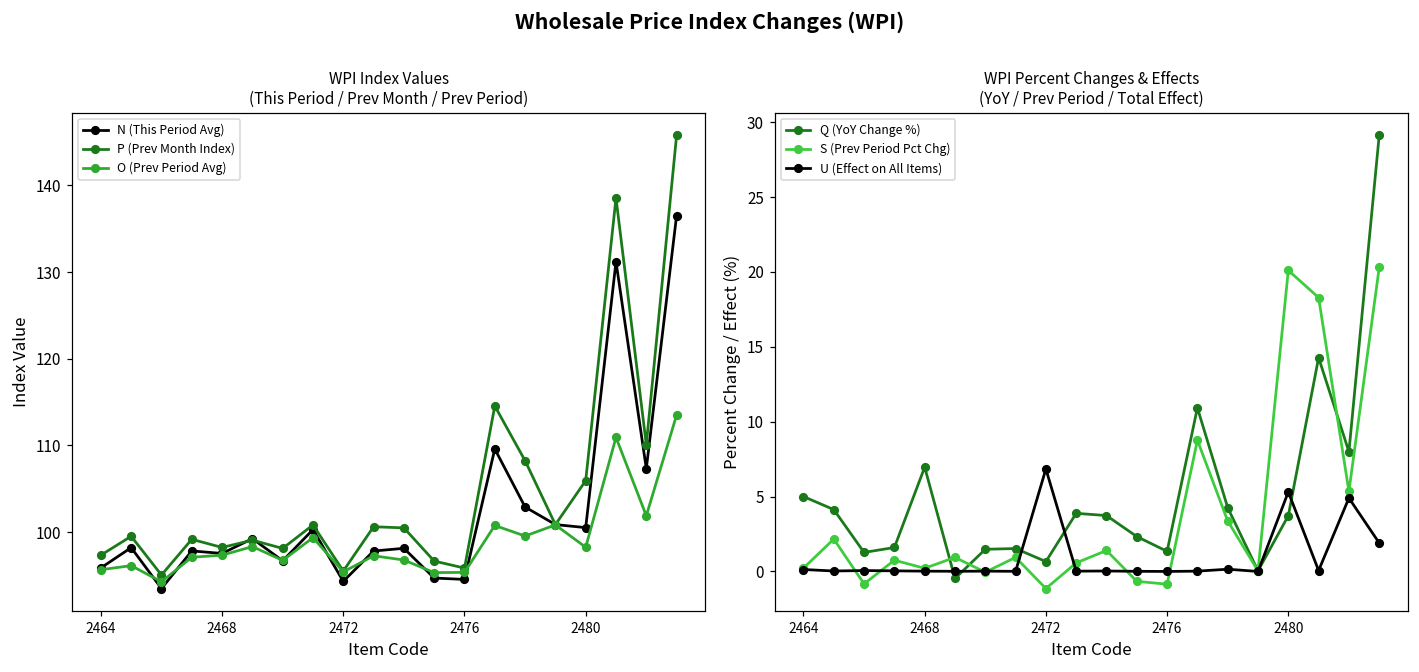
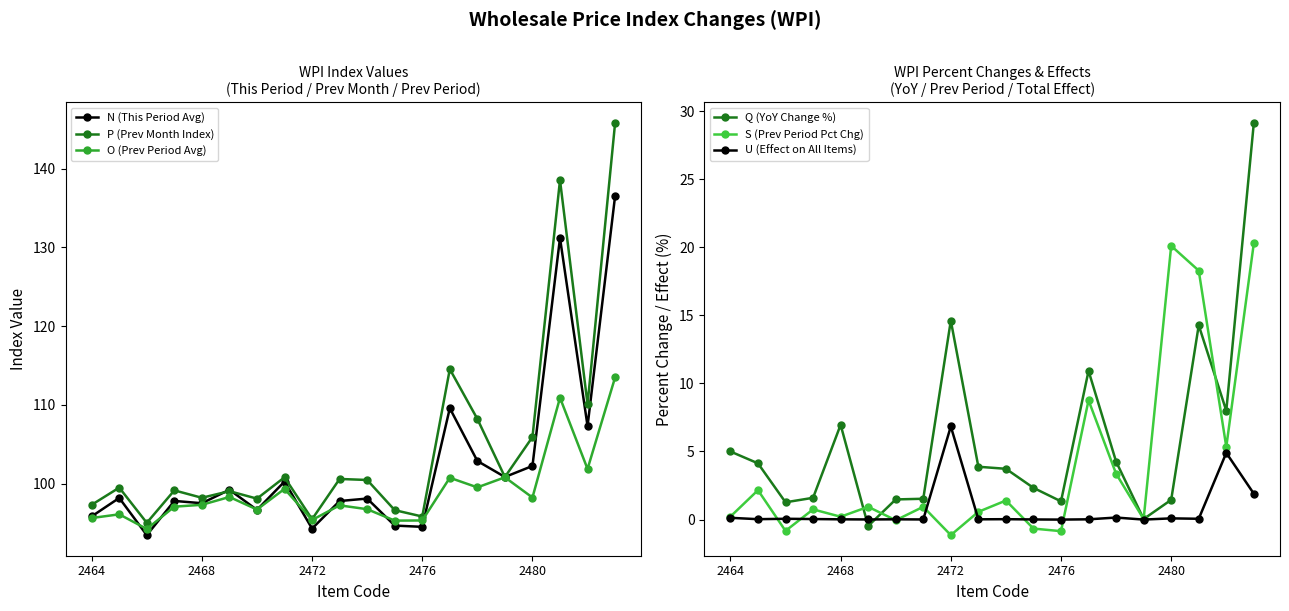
  {
    "WPI Index Values (This Period / Prev Month / Prev Period)": {
      "N (This Period Avg)": {
        "2472": 94,
        "2476": 95,
-       "2480": 101
+       "2480": 102
      }
    },
    "WPI Percent Changes & Effects (YoY / Prev Period / Total Effect)": {
      "Q (YoY Change %)": {
        "2464": 5.0,
        "2468": 7.0,
-       "2472": 0.7,
+       "2472": 14.6,
        "2476": 1.3,
-       "2480": 3.7
+       "2480": 1.5
      },
      "S (Prev Period Pct Chg)": {
        "2468": 0.2,
        "2472": -1.1,
        "2476": -0.9,
        "2480": 20.1
      },
      "U (Effect on All Items)": {
        "2468": 0.0,
        "2472": 6.8,
        "2476": 0.0,
-       "2480": 5.3
+       "2480": 0.1
      }
    }
  }
